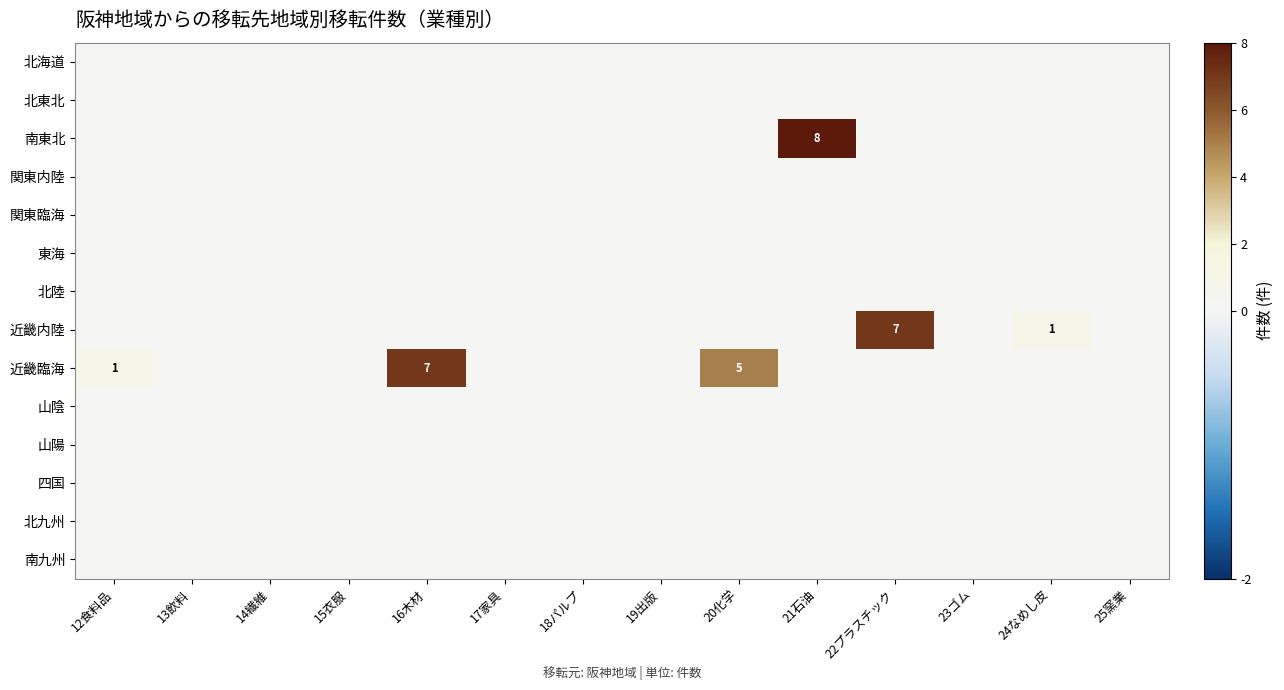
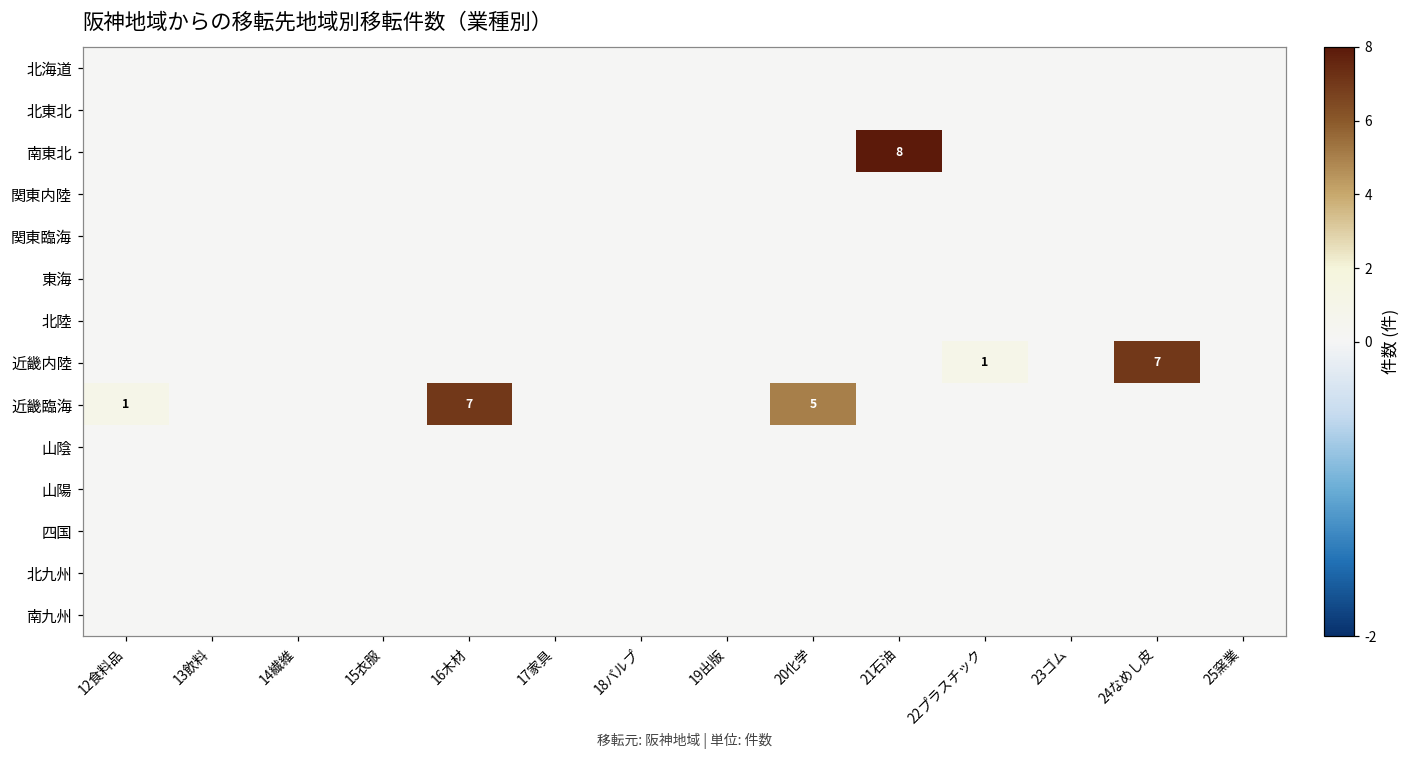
  {
    "南東北": {
      "21石油": 8
    },
    "近畿内陸": {
-     "22プラスチック": 7,
-     "24なめし皮": 1
+     "22プラスチック": 1,
+     "24なめし皮": 7
    },
    "近畿臨海": {
      "12食料品": 1,
      "16木材": 7,
      "20化学": 5
    }
  }
